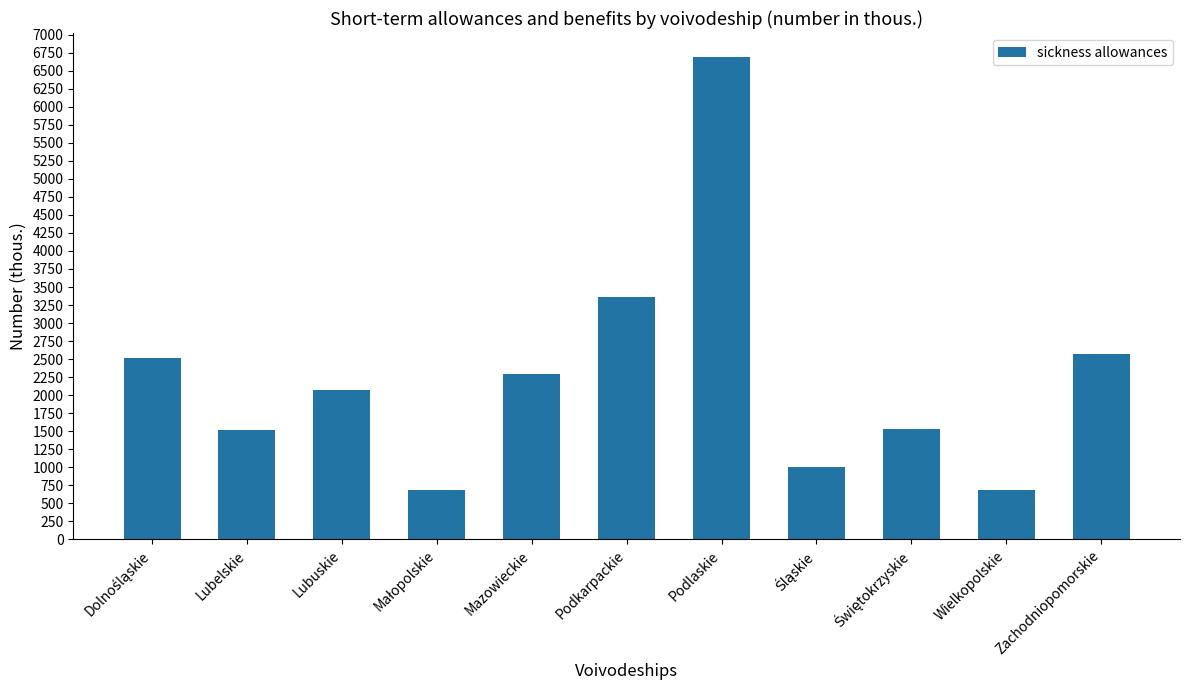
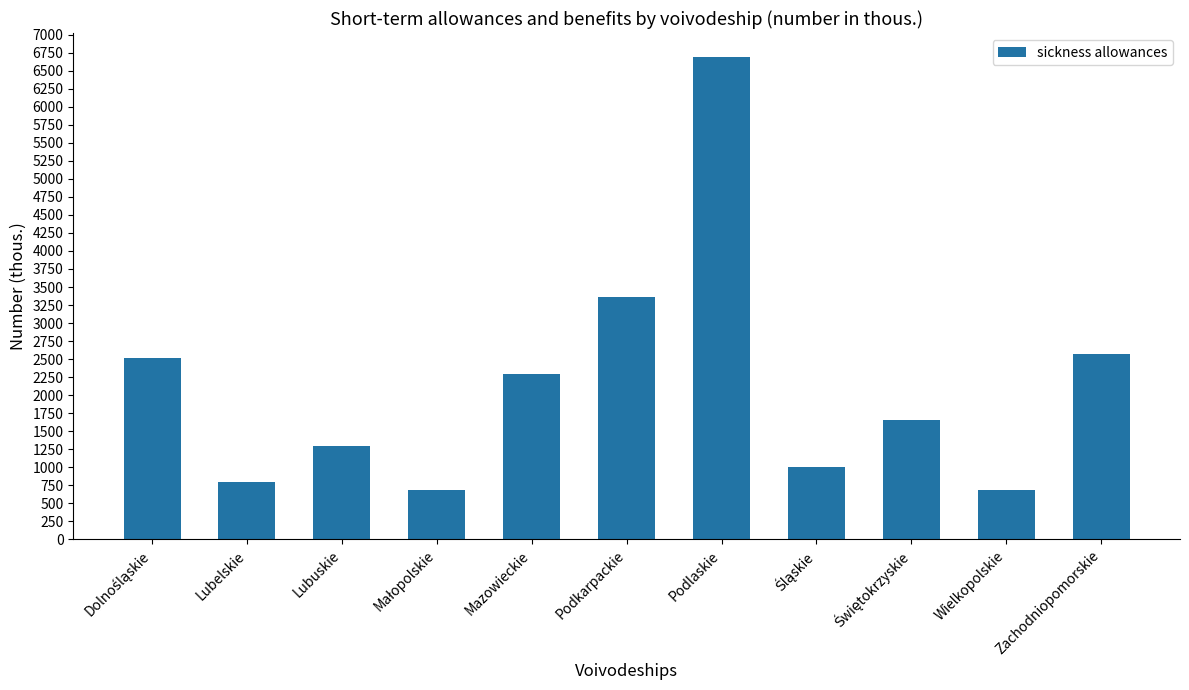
  {
    "Dolnośląskie": 2500,
-   "Lubelskie": 1500,
-   "Lubuskie": 2100,
+   "Lubelskie": 800,
+   "Lubuskie": 1300,
    "Małopolskie": 700,
    "Mazowieckie": 2300,
    "Podkarpackie": 3400,
    "Podlaskie": 6700,
    "Śląskie": 1000,
-   "Świętokrzyskie": 1500,
+   "Świętokrzyskie": 1700,
    "Wielkopolskie": 700,
    "Zachodniopomorskie": 2600
  }
